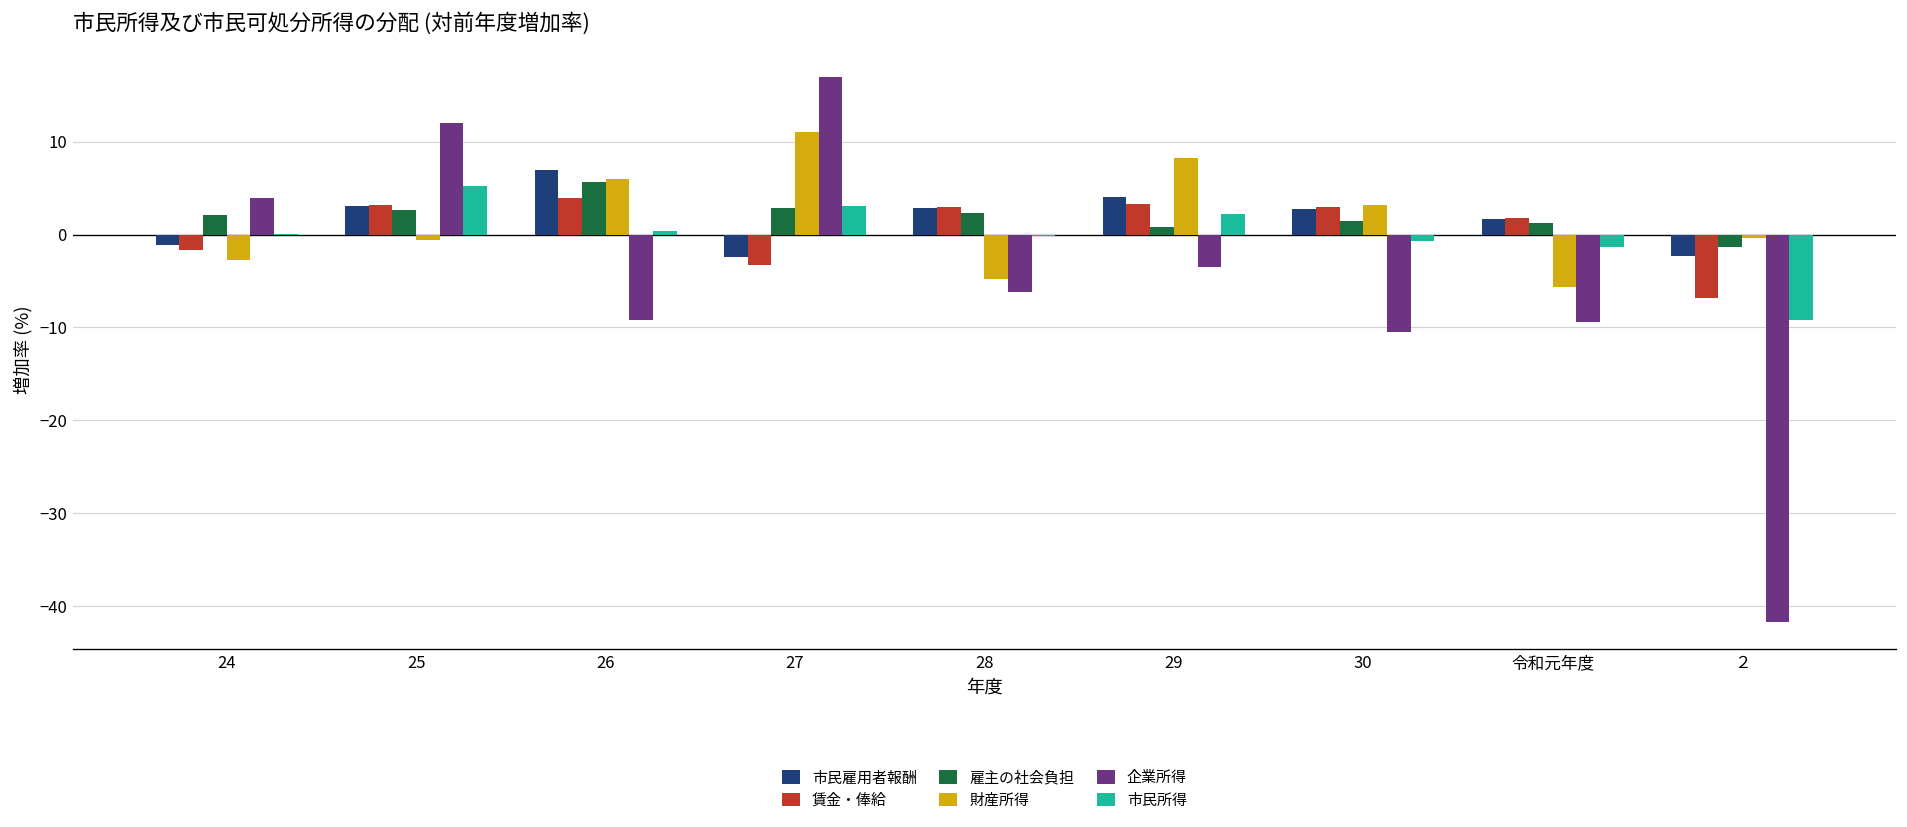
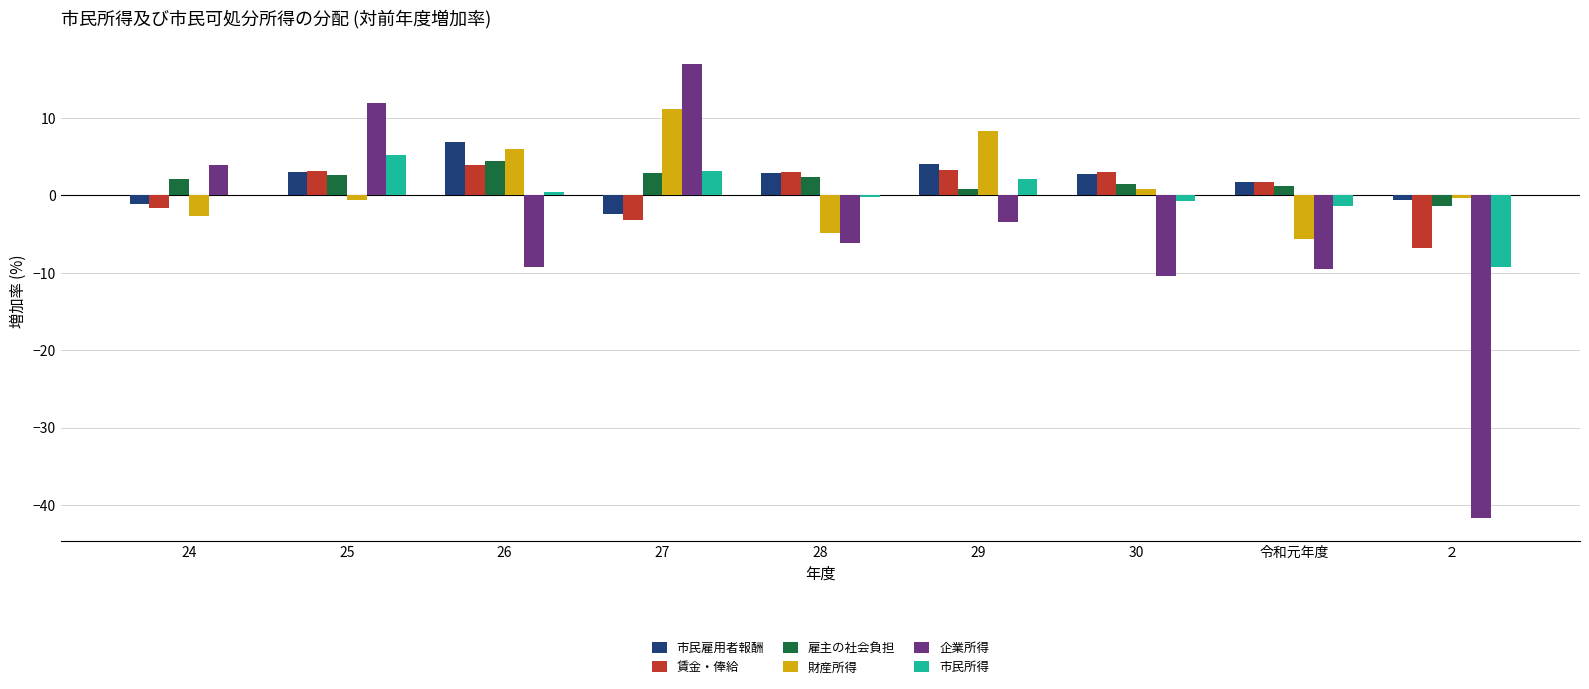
  {
    "市民雇用者報酬": {
      "24": -1,
      "25": 3,
      "26": 7,
      "27": -2,
      "28": 3,
      "29": 4,
      "30": 3,
      "令和元年度": 2,
-     "２": -2
+     "２": -1
    },
    "賃金・俸給": {
      "24": -2,
      "25": 3,
      "26": 4,
      "27": -3,
      "28": 3,
      "29": 3,
      "30": 3,
      "令和元年度": 2,
      "２": -7
    },
    "雇主の社会負担": {
      "24": 2,
      "25": 3,
-     "26": 6,
+     "26": 4,
      "27": 3,
      "28": 2,
      "29": 1,
      "30": 1,
      "令和元年度": 1,
      "２": -1
    },
    "財産所得": {
      "24": -3,
      "25": -1,
      "26": 6,
      "27": 11,
      "28": -5,
      "29": 8,
-     "30": 3,
+     "30": 1,
      "令和元年度": -6,
      "２": 0
    },
    "企業所得": {
      "24": 4,
      "25": 12,
      "26": -9,
      "27": 17,
      "28": -6,
      "29": -3,
      "30": -10,
      "令和元年度": -9,
      "２": -42
    },
    "市民所得": {
      "25": 5,
      "26": 0,
      "27": 3,
      "29": 2,
      "30": -1,
      "令和元年度": -1,
      "２": -9
    }
  }
